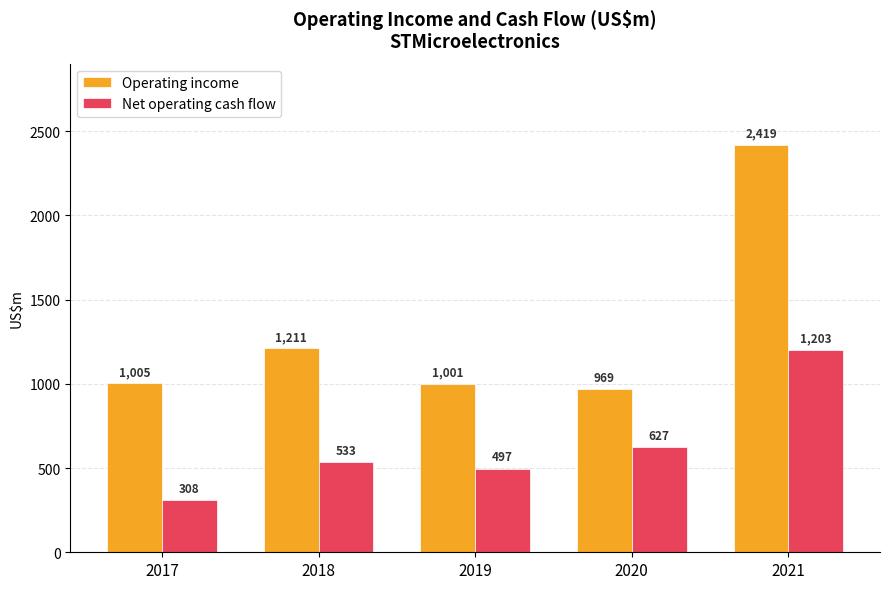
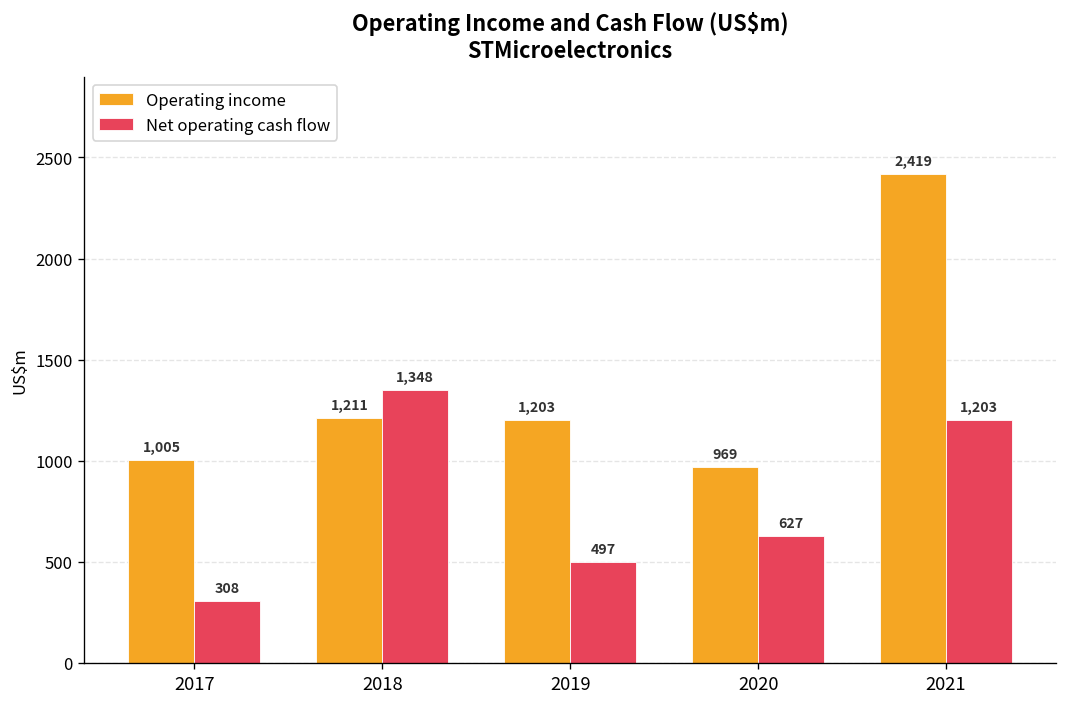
  {
    "Operating income": {
      "2017": "1,005",
      "2018": "1,211",
-     "2019": "1,001",
+     "2019": "1,203",
      "2020": "969",
      "2021": "2,419"
    },
    "Net operating cash flow": {
      "2017": "308",
-     "2018": "533",
+     "2018": "1,348",
      "2019": "497",
      "2020": "627",
      "2021": "1,203"
    }
  }
